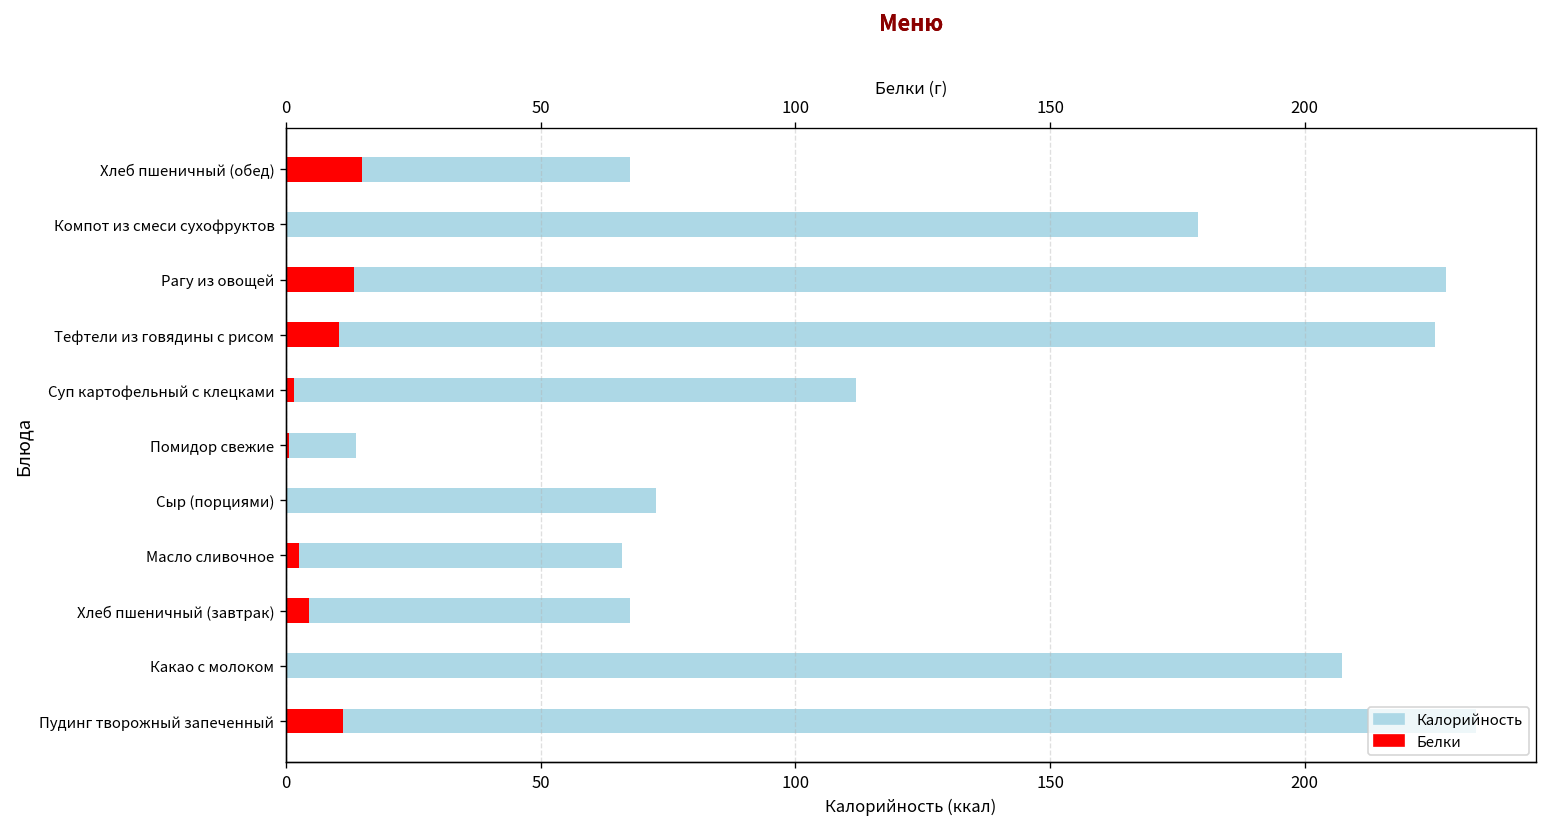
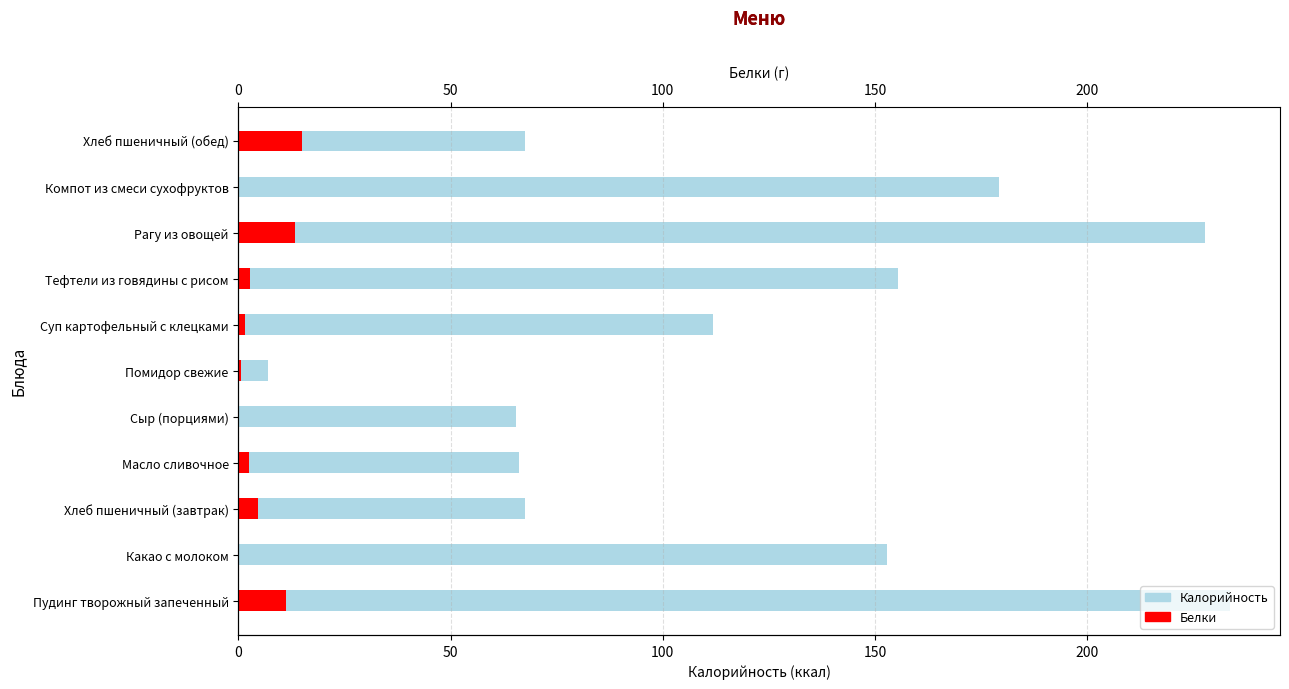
  {
    "Калорийность": {
      "Хлеб пшеничный (обед)": 68,
      "Компот из смеси сухофруктов": 179,
      "Рагу из овощей": 228,
-     "Тефтели из говядины с рисом": 226,
+     "Тефтели из говядины с рисом": 156,
      "Суп картофельный с клецками": 112,
-     "Помидор свежие": 14,
-     "Сыр (порциями)": 73,
+     "Помидор свежие": 7,
+     "Сыр (порциями)": 65,
      "Масло сливочное": 66,
      "Хлеб пшеничный (завтрак)": 68,
-     "Какао с молоком": 207
+     "Какао с молоком": 153
    },
    "Белки": {
      "Компот из смеси сухофруктов": 0,
-     "Тефтели из говядины с рисом": 10,
+     "Тефтели из говядины с рисом": 3,
      "Сыр (порциями)": 0
    }
  }
